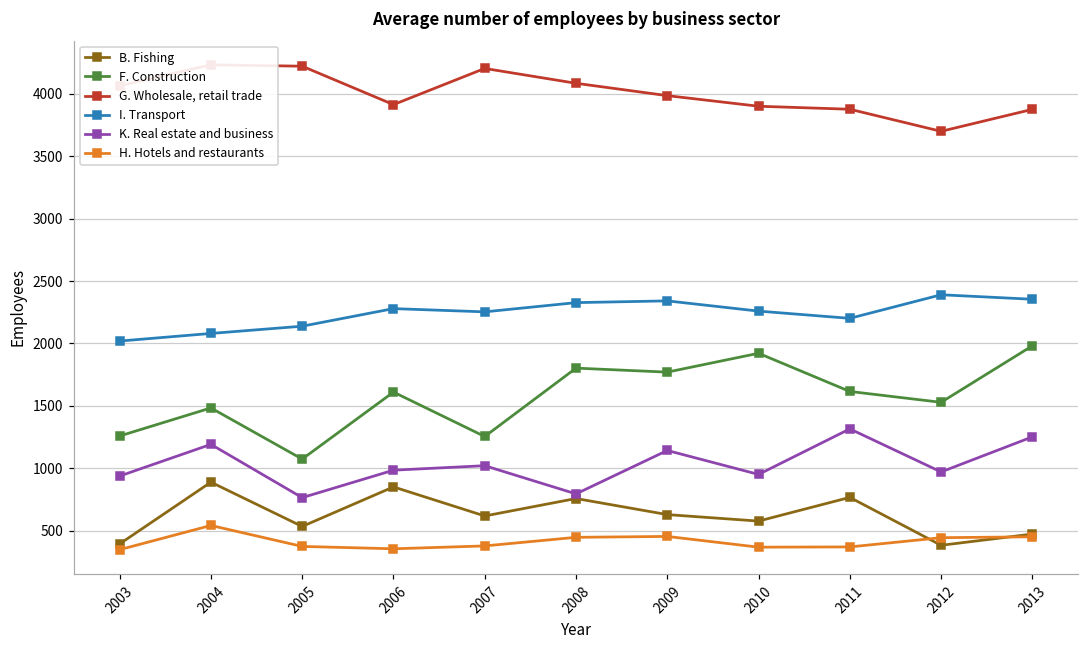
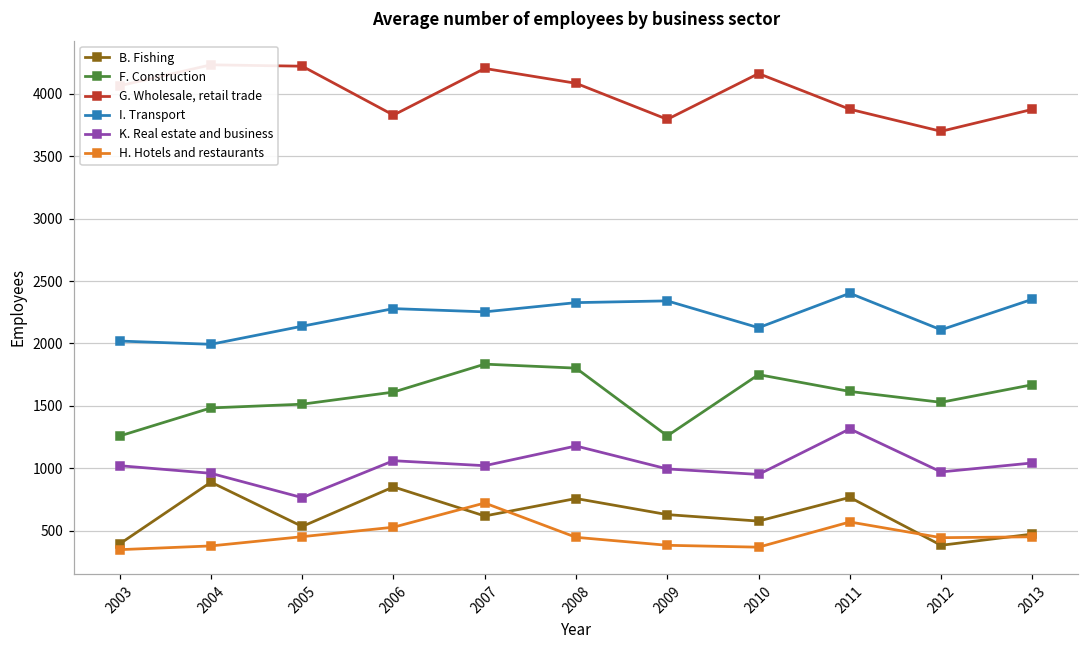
  {
    "B. Fishing": {
      "2003": 390,
      "2004": 890,
      "2005": 530,
      "2006": 850,
      "2007": 620,
      "2008": 760,
      "2009": 630,
      "2010": 580,
      "2011": 770,
      "2012": 380
    },
    "F. Construction": {
      "2003": 1260,
      "2004": 1480,
-     "2005": 1070,
+     "2005": 1510,
      "2006": 1610,
-     "2007": 1250,
+     "2007": 1830,
      "2008": 1800,
-     "2009": 1770,
-     "2010": 1920,
+     "2009": 1260,
+     "2010": 1750,
      "2011": 1620,
      "2012": 1530,
-     "2013": 1980
+     "2013": 1670
    },
    "G. Wholesale, retail trade": {
      "2005": 4220,
-     "2006": 3910,
+     "2006": 3830,
      "2007": 4200,
      "2008": 4090,
-     "2009": 3990,
-     "2010": 3900,
+     "2009": 3800,
+     "2010": 4160,
      "2011": 3880,
      "2012": 3700,
      "2013": 3880
    },
    "I. Transport": {
      "2003": 2020,
-     "2004": 2080,
+     "2004": 1990,
      "2005": 2140,
      "2006": 2280,
      "2007": 2250,
      "2008": 2330,
      "2009": 2340,
-     "2010": 2260,
-     "2011": 2200,
-     "2012": 2390,
+     "2010": 2130,
+     "2011": 2400,
+     "2012": 2110,
      "2013": 2350
    },
    "K. Real estate and business": {
-     "2003": 940,
-     "2004": 1190,
+     "2003": 1020,
+     "2004": 960,
      "2005": 760,
-     "2006": 980,
+     "2006": 1060,
      "2007": 1020,
-     "2008": 790,
-     "2009": 1140,
+     "2008": 1180,
+     "2009": 990,
      "2010": 950,
      "2011": 1320,
      "2012": 970,
-     "2013": 1250
+     "2013": 1040
    },
    "H. Hotels and restaurants": {
      "2003": 350,
-     "2004": 540,
-     "2005": 370,
-     "2006": 350,
-     "2007": 380,
+     "2004": 380,
+     "2005": 450,
+     "2006": 530,
+     "2007": 720,
      "2008": 450,
-     "2009": 450,
+     "2009": 380,
      "2010": 370,
-     "2011": 370,
+     "2011": 570,
      "2012": 440
    }
  }
